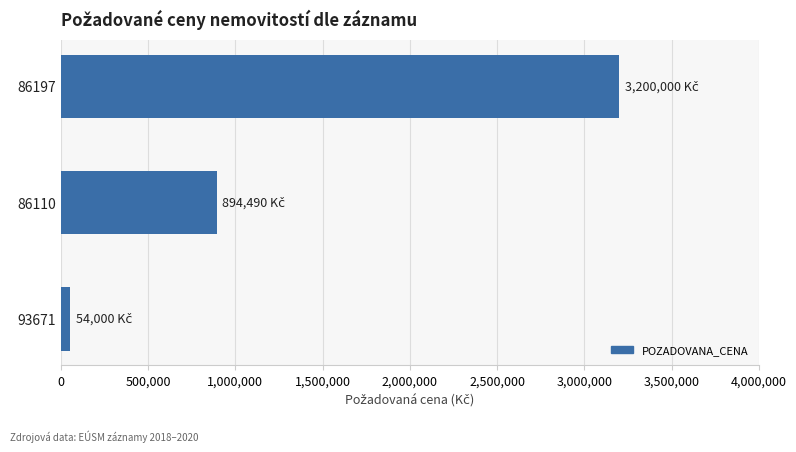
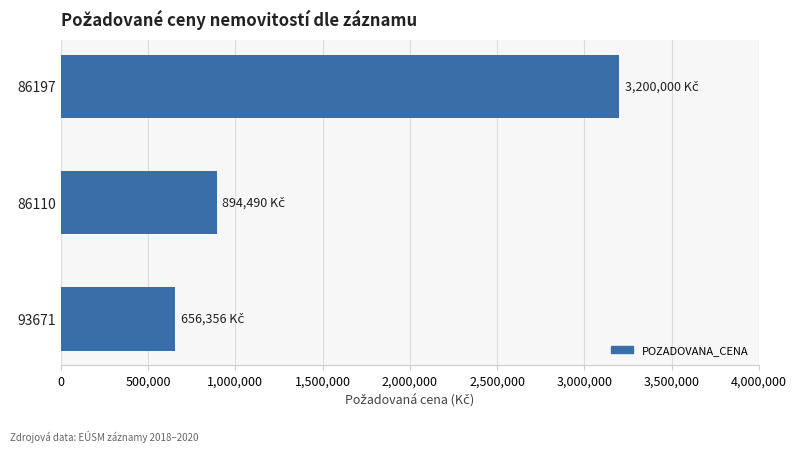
  {
    "86197": "3,200,000",
    "86110": "894,490",
-   "93671": "54,000"
+   "93671": "656,356"
  }
